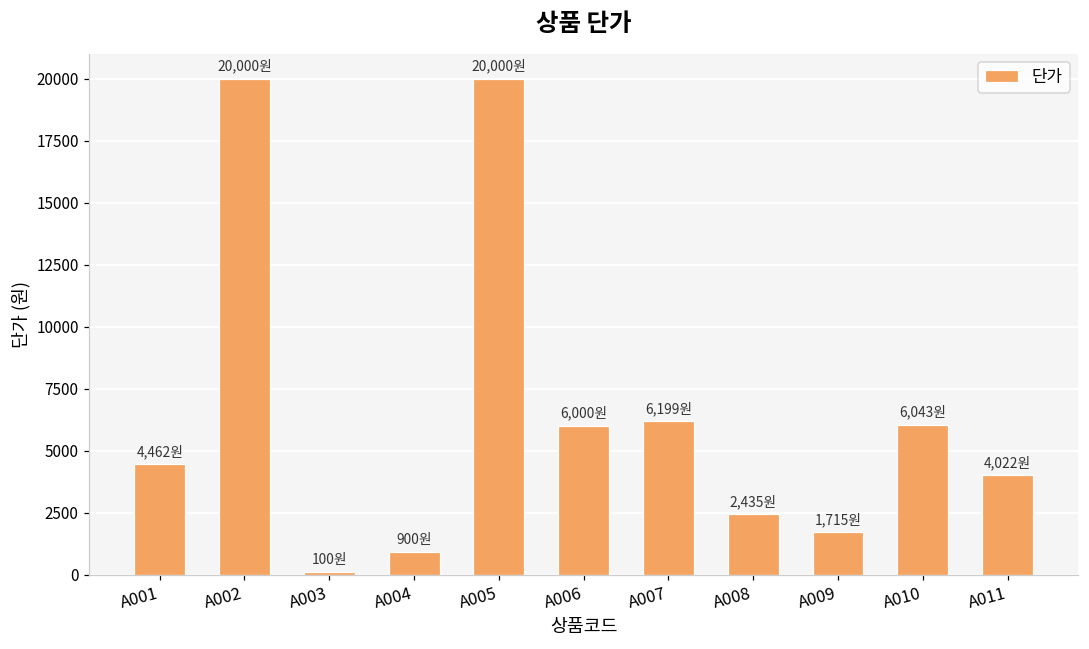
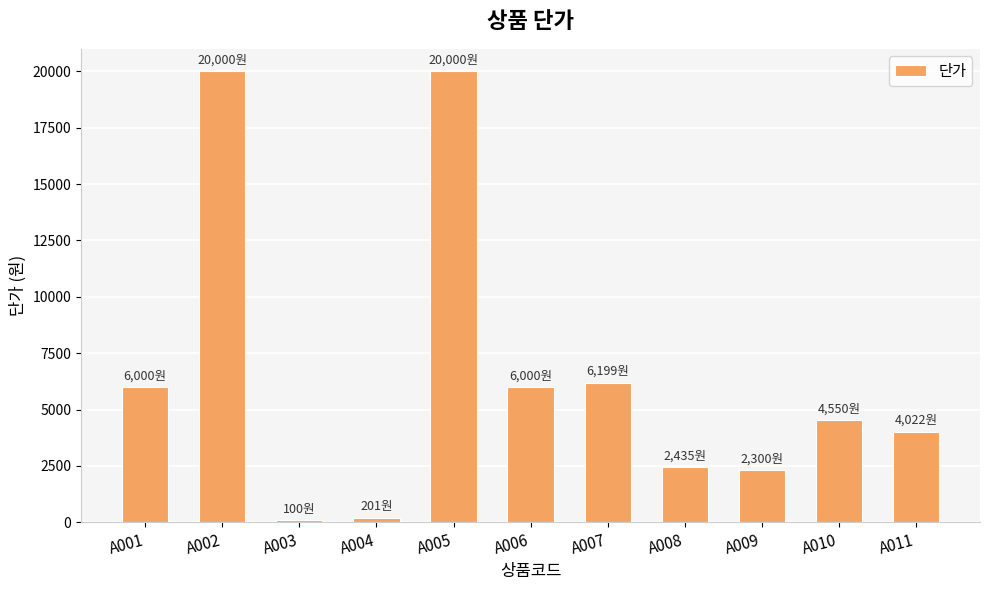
  {
-   "A001": "4,462원",
+   "A001": "6,000원",
    "A002": "20,000원",
    "A003": "100원",
-   "A004": "900원",
+   "A004": "201원",
    "A005": "20,000원",
    "A006": "6,000원",
    "A007": "6,199원",
    "A008": "2,435원",
-   "A009": "1,715원",
-   "A010": "6,043원",
+   "A009": "2,300원",
+   "A010": "4,550원",
    "A011": "4,022원"
  }
